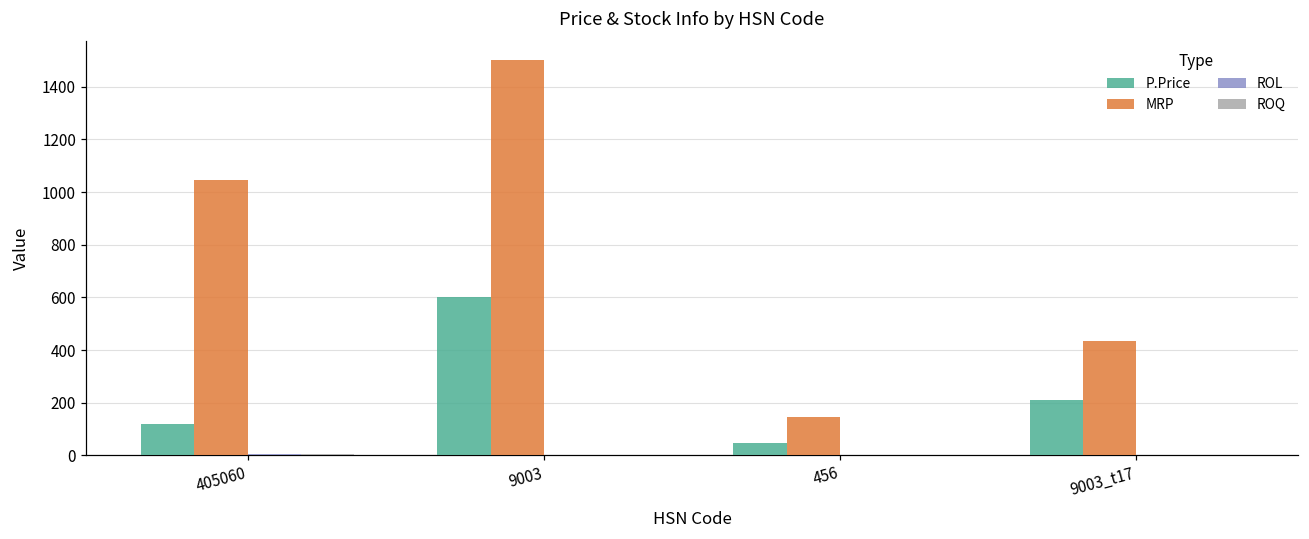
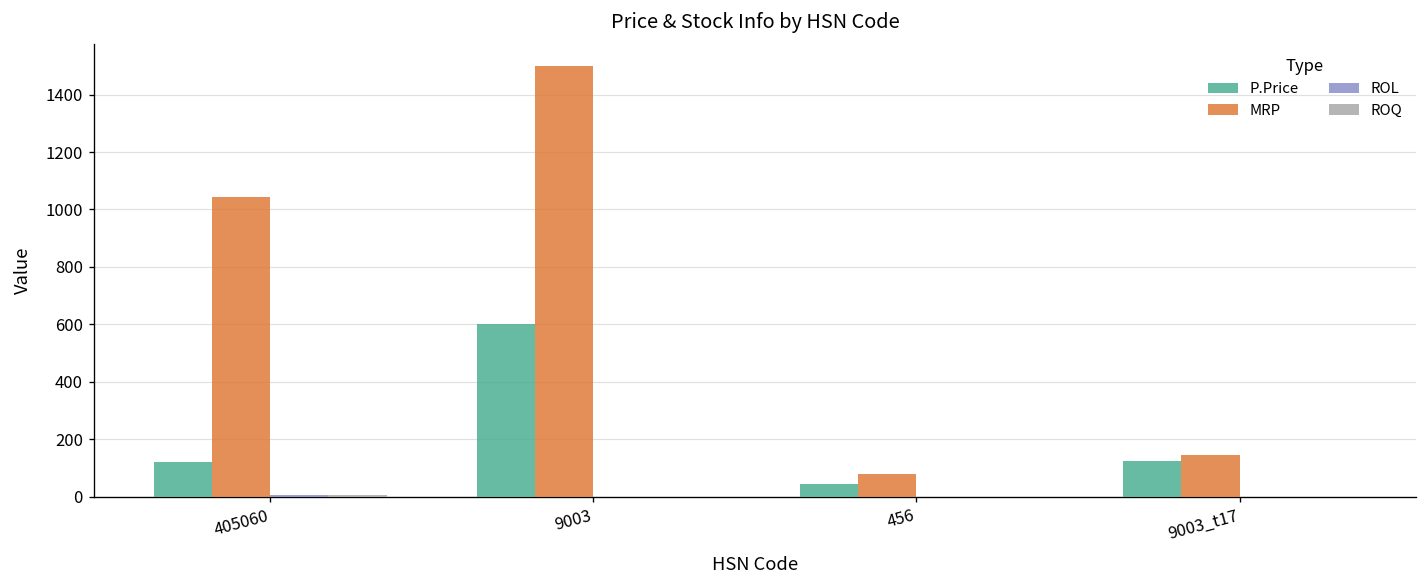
  {
    "P.Price": {
      "405060": 120,
      "9003": 600,
      "456": 50,
-     "9003_t17": 210
+     "9003_t17": 120
    },
    "MRP": {
      "405060": 1050,
      "9003": 1500,
-     "456": 140,
-     "9003_t17": 440
+     "456": 80,
+     "9003_t17": 150
    }
  }
